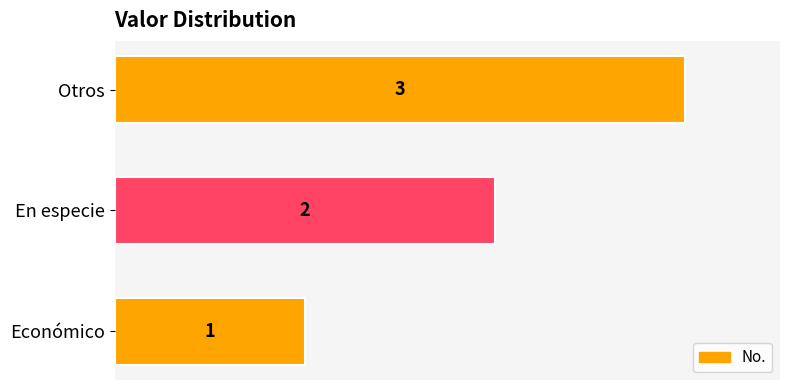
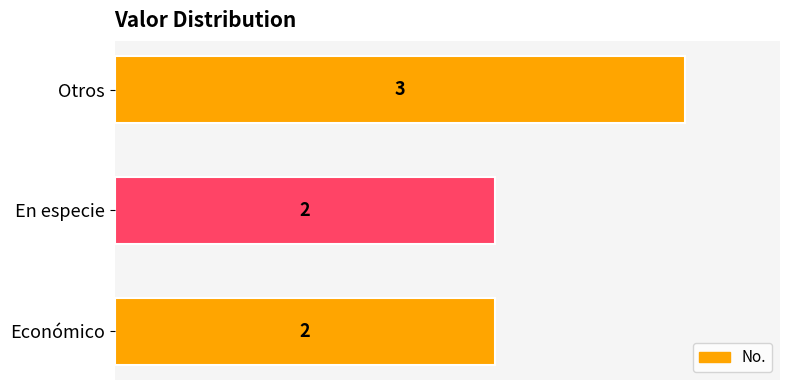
  {
    "Otros": 3,
    "En especie": 2,
-   "Económico": 1
+   "Económico": 2
  }
